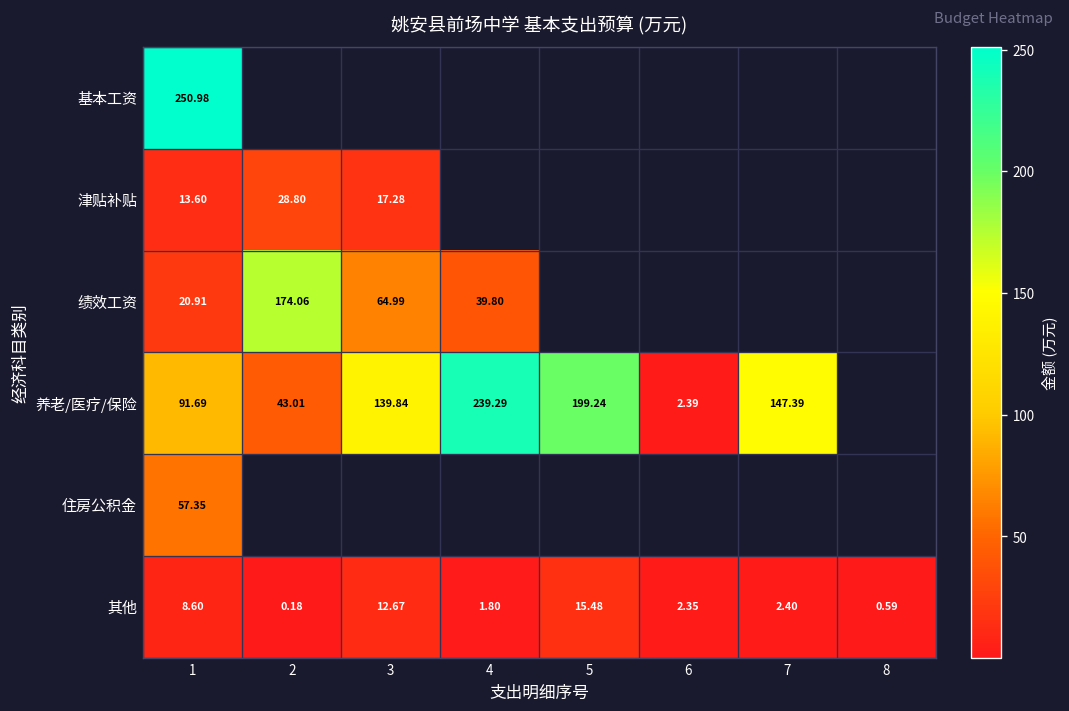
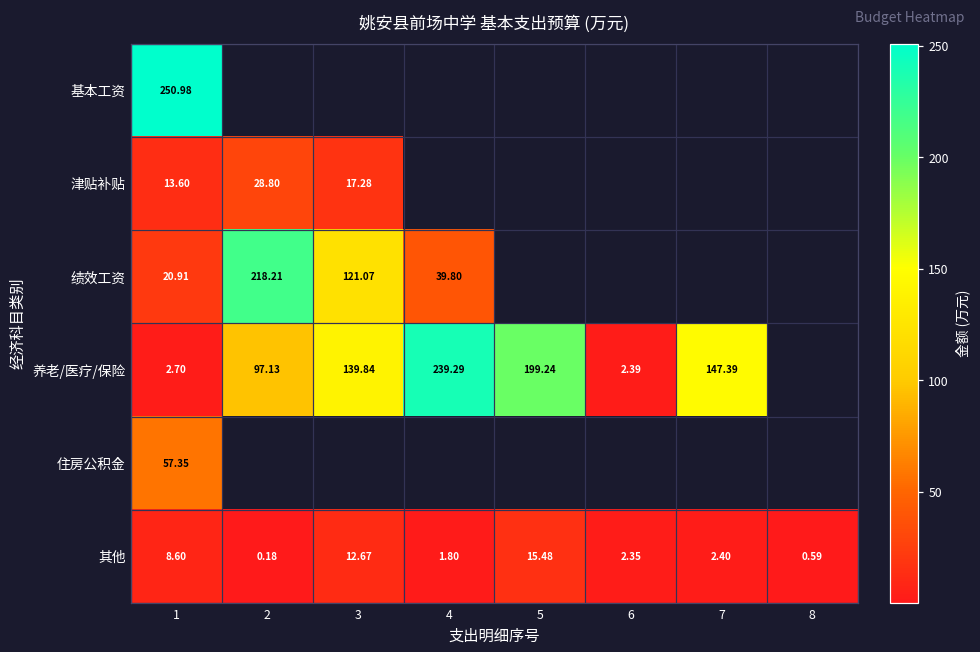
  {
    "基本工资": {
      "1": 250.98
    },
    "津贴补贴": {
      "1": 13.60,
      "2": 28.80,
      "3": 17.28
    },
    "绩效工资": {
      "1": 20.91,
-     "2": 174.06,
-     "3": 64.99,
+     "2": 218.21,
+     "3": 121.07,
      "4": 39.80
    },
    "养老/医疗/保险": {
-     "1": 91.69,
-     "2": 43.01,
+     "1": 2.70,
+     "2": 97.13,
      "3": 139.84,
      "4": 239.29,
      "5": 199.24,
      "6": 2.39,
      "7": 147.39
    },
    "住房公积金": {
      "1": 57.35
    },
    "其他": {
      "1": 8.60,
      "2": 0.18,
      "3": 12.67,
      "4": 1.80,
      "5": 15.48,
      "6": 2.35,
      "7": 2.40,
      "8": 0.59
    }
  }
